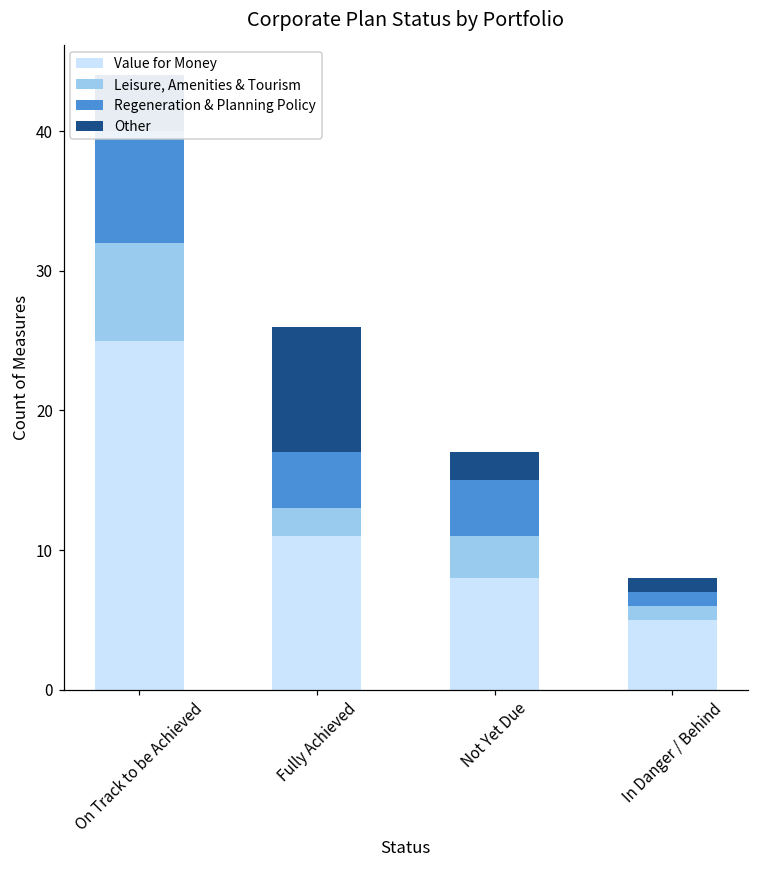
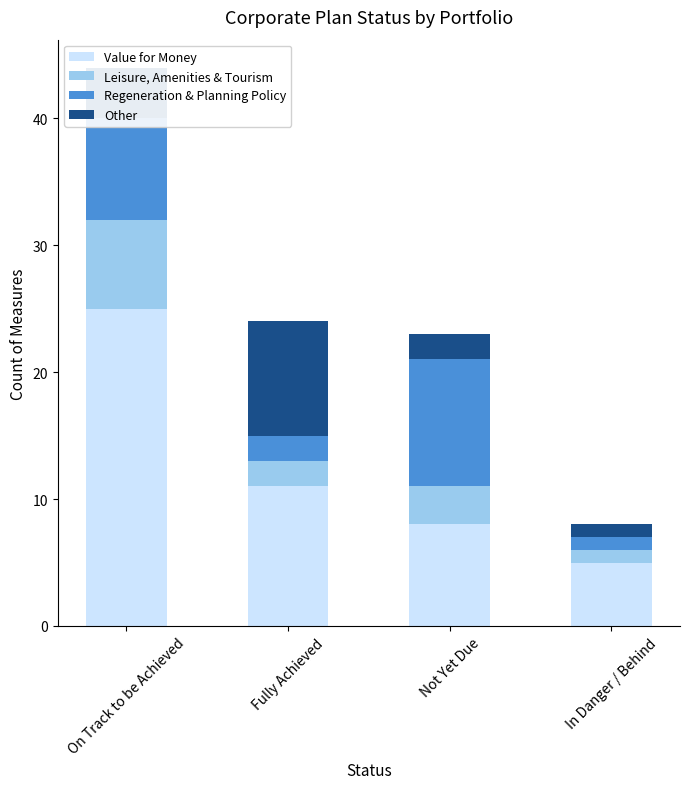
  {
    "Regeneration & Planning Policy": {
-     "Fully Achieved": 4,
-     "Not Yet Due": 4,
+     "Fully Achieved": 2,
+     "Not Yet Due": 10,
      "In Danger / Behind": 1
    },
    "Other": {
      "Fully Achieved": 9,
      "Not Yet Due": 2,
      "In Danger / Behind": 1
    }
  }
